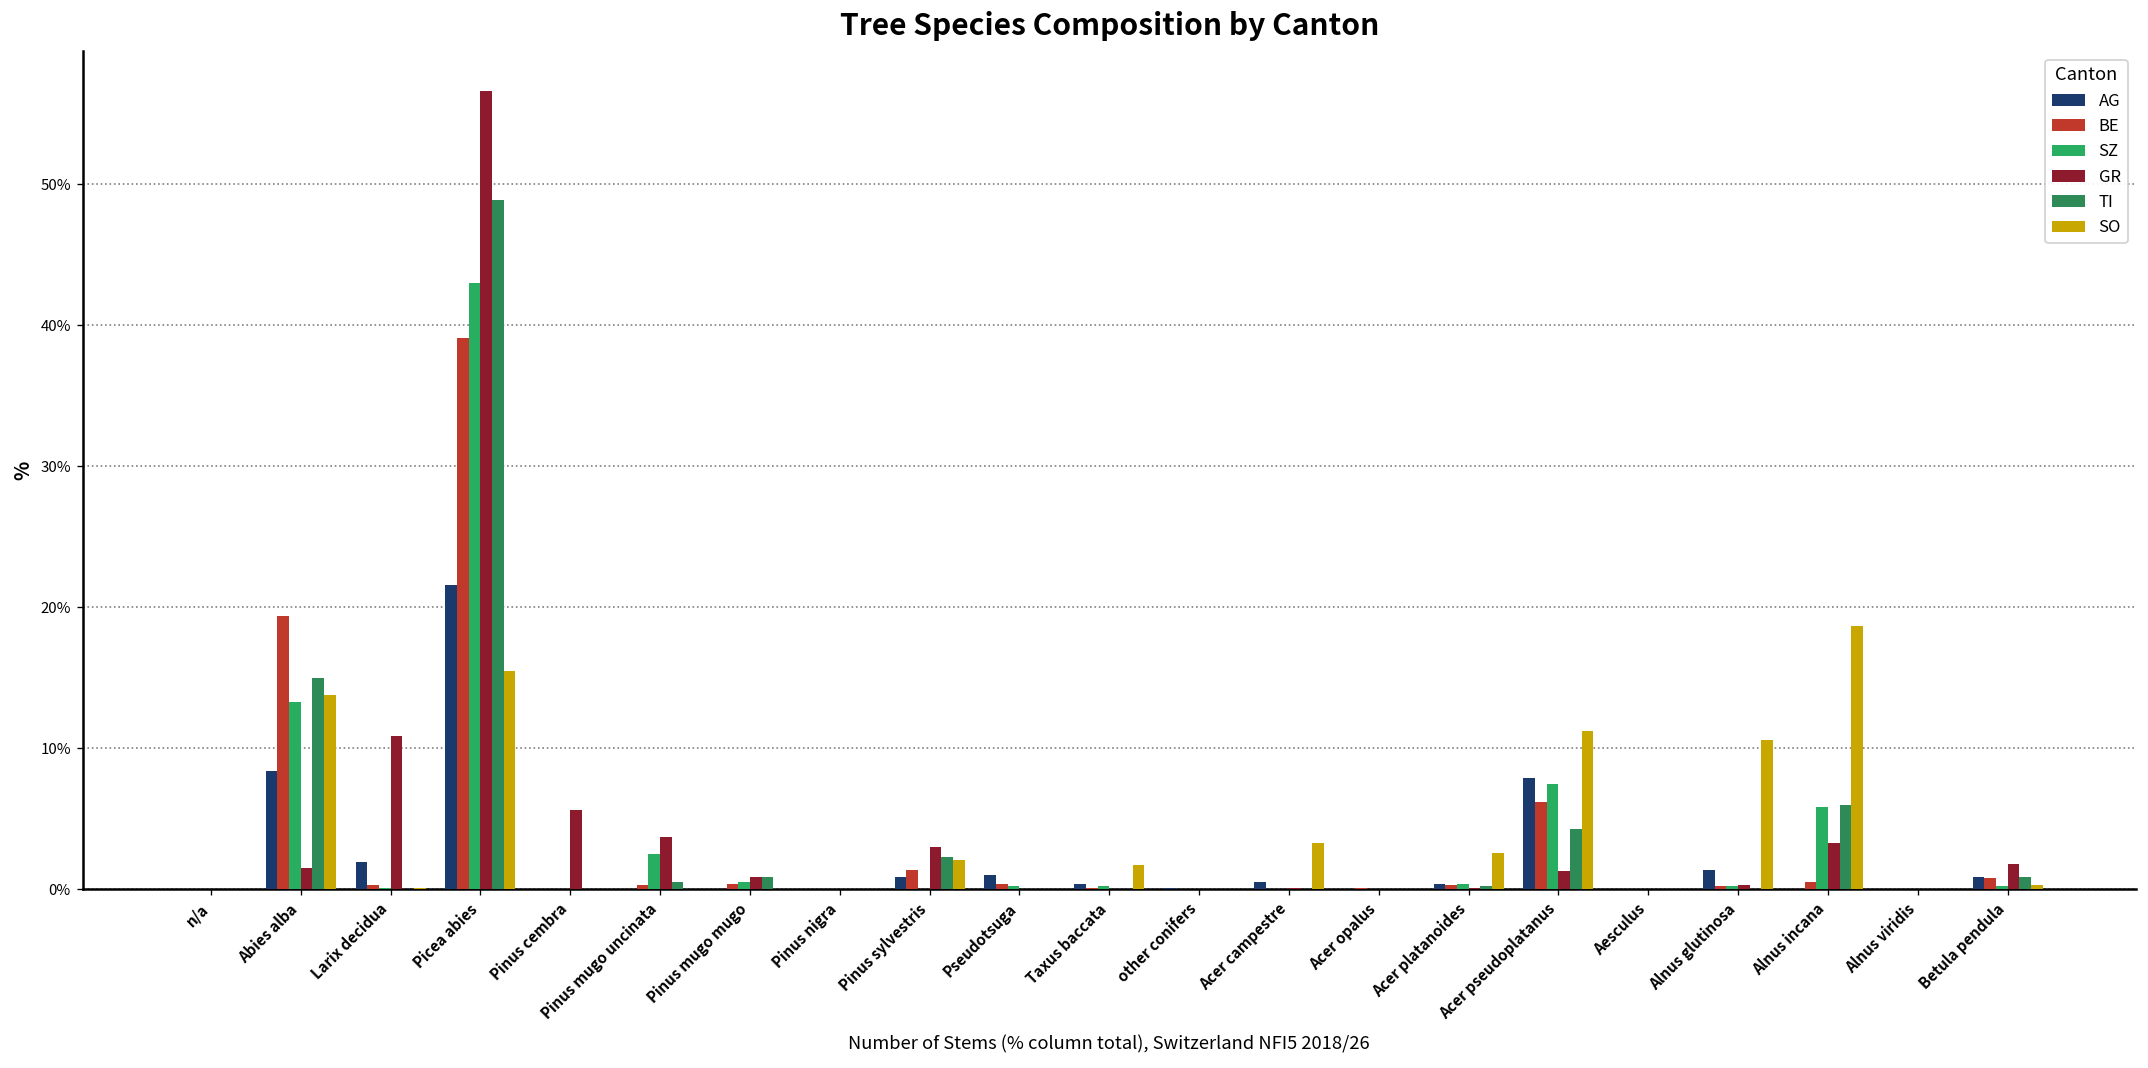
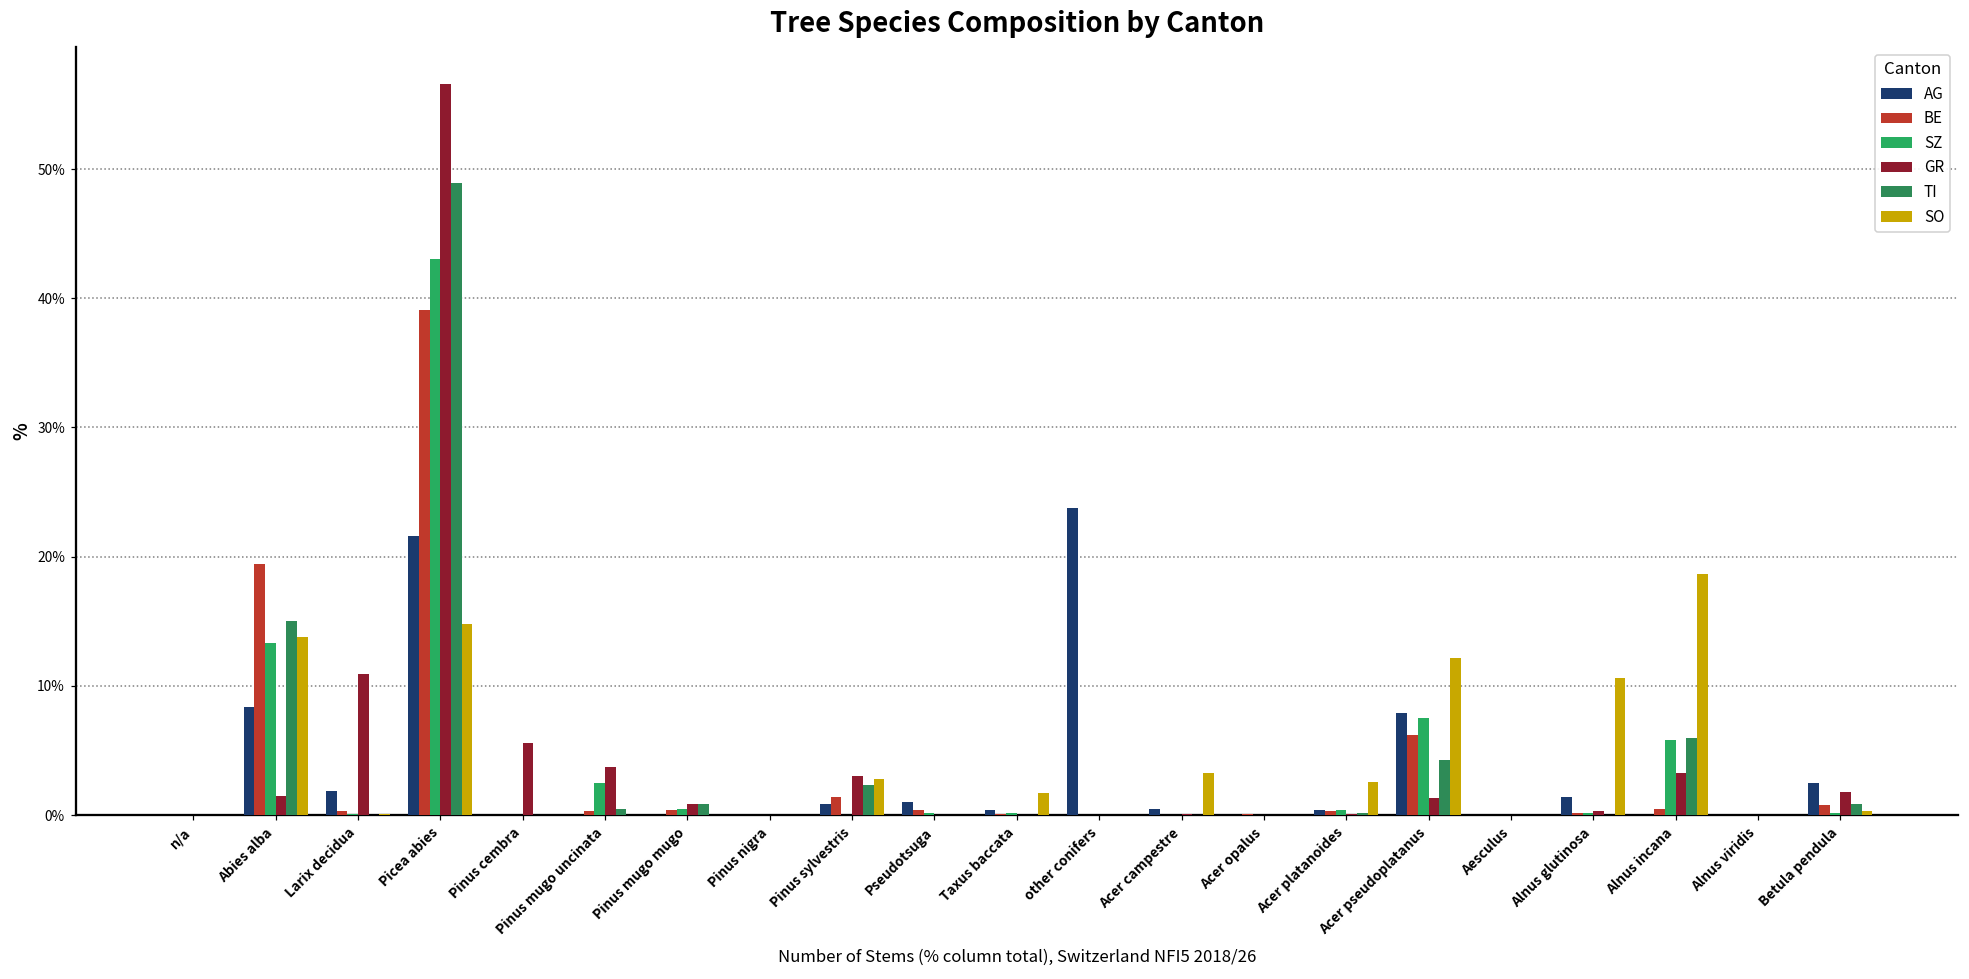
  {
    "AG": {
      "n/a": "0.0%",
      "Abies alba": "8.4%",
      "Larix decidua": "1.9%",
      "Picea abies": "21.6%",
      "Pinus cembra": "0.0%",
      "Pinus mugo uncinata": "0.0%",
      "Pinus mugo mugo": "0.0%",
      "Pinus nigra": "0.0%",
      "Pinus sylvestris": "0.9%",
      "Pseudotsuga": "1.0%",
      "Taxus baccata": "0.4%",
-     "other conifers": "0.1%",
+     "other conifers": "23.8%",
      "Acer campestre": "0.5%",
      "Acer opalus": "0.0%",
      "Acer platanoides": "0.4%",
      "Acer pseudoplatanus": "7.9%",
      "Aesculus": "0.0%",
      "Alnus glutinosa": "1.4%",
      "Alnus incana": "0.0%",
      "Alnus viridis": "0.0%",
-     "Betula pendula": "0.9%"
+     "Betula pendula": "2.5%"
    },
    "SO": {
      "n/a": "0.0%",
      "Abies alba": "13.8%",
-     "Picea abies": "15.5%",
+     "Picea abies": "14.8%",
      "Pinus cembra": "0.0%",
      "Pinus mugo uncinata": "0.0%",
      "Pinus mugo mugo": "0.0%",
      "Pinus nigra": "0.0%",
-     "Pinus sylvestris": "2.1%",
+     "Pinus sylvestris": "2.8%",
      "Pseudotsuga": "0.0%",
      "Taxus baccata": "1.7%",
      "other conifers": "0.0%",
      "Acer campestre": "3.3%",
      "Acer opalus": "0.0%",
      "Acer platanoides": "2.6%",
-     "Acer pseudoplatanus": "11.2%",
+     "Acer pseudoplatanus": "12.2%",
      "Aesculus": "0.0%",
      "Alnus glutinosa": "10.6%",
      "Alnus incana": "18.7%",
      "Alnus viridis": "0.0%",
      "Betula pendula": "0.3%"
    }
  }
